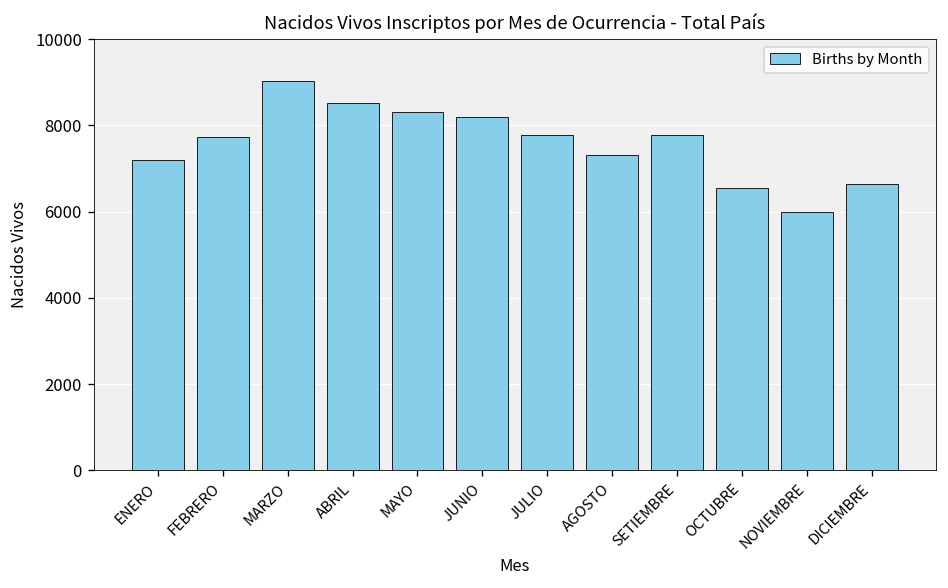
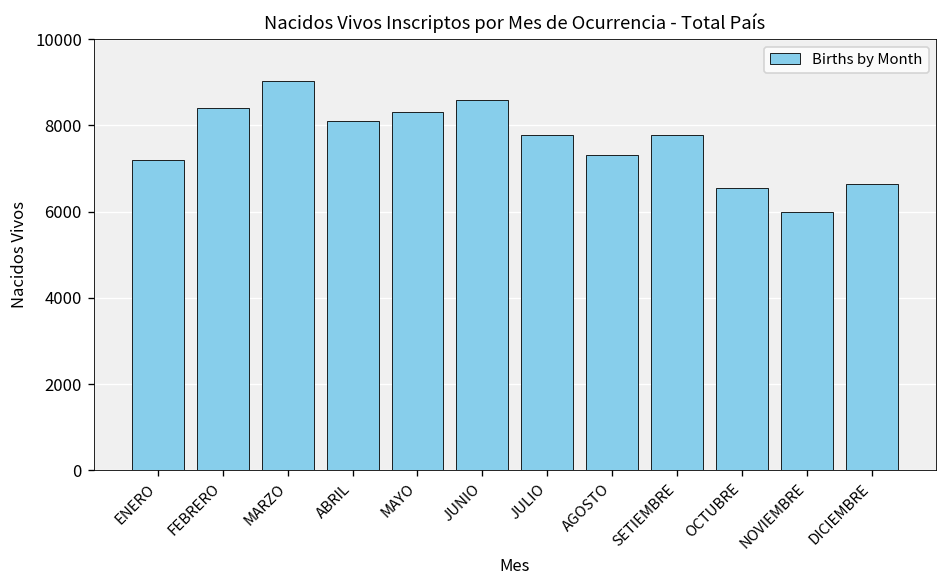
  {
    "ENERO": 7200,
-   "FEBRERO": 7700,
+   "FEBRERO": 8400,
    "MARZO": 9000,
-   "ABRIL": 8500,
+   "ABRIL": 8100,
    "MAYO": 8300,
-   "JUNIO": 8200,
+   "JUNIO": 8600,
    "JULIO": 7800,
    "AGOSTO": 7300,
    "SETIEMBRE": 7800,
    "OCTUBRE": 6600,
    "NOVIEMBRE": 6000,
    "DICIEMBRE": 6600
  }
